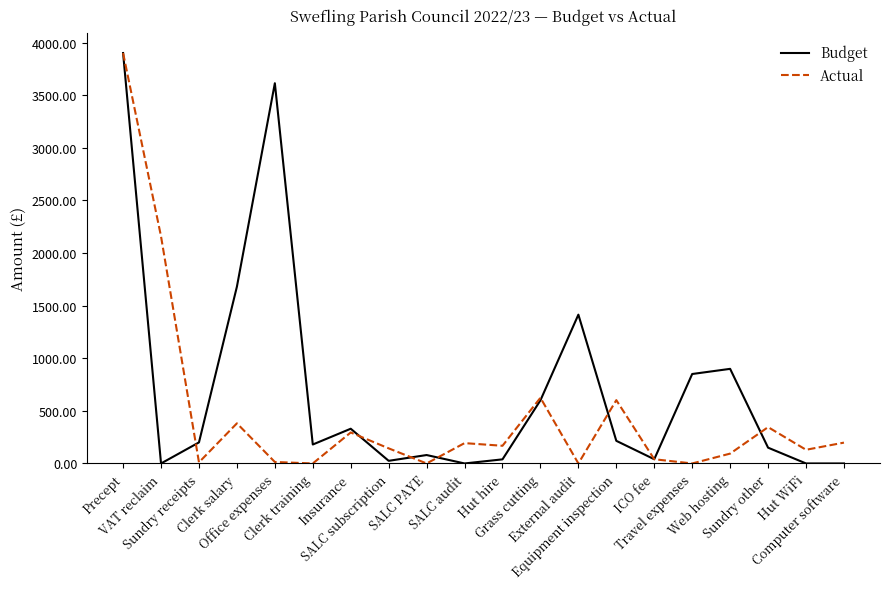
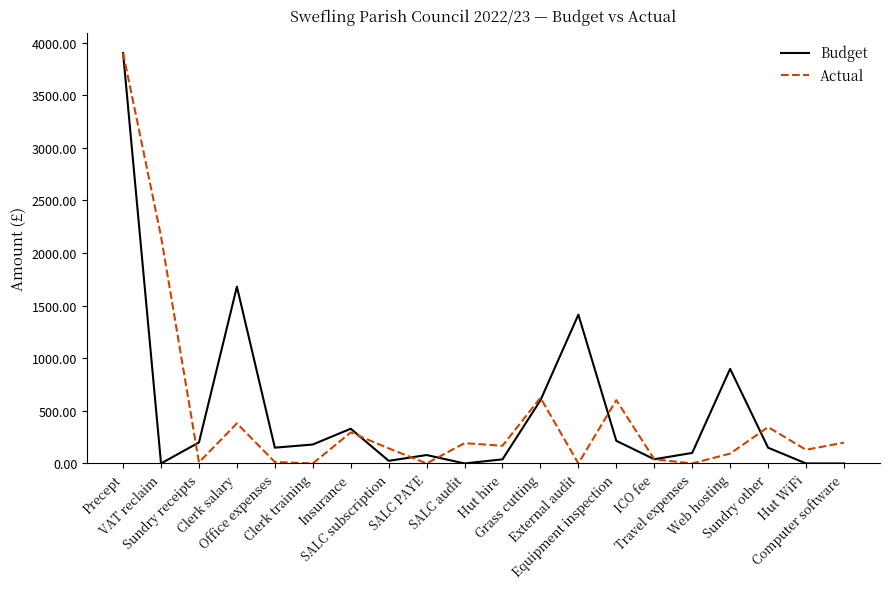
  {
    "Budget": {
      "VAT reclaim": 0,
      "Sundry receipts": 200,
      "Clerk salary": 1680,
-     "Office expenses": 3610,
+     "Office expenses": 150,
      "Clerk training": 180,
      "Insurance": 330,
      "SALC subscription": 30,
      "SALC PAYE": 80,
      "SALC audit": 0,
      "Hut hire": 40,
      "External audit": 1410,
      "Equipment inspection": 220,
-     "Travel expenses": 850,
+     "Travel expenses": 100,
      "Web hosting": 900,
      "Sundry other": 150,
      "Hut WiFi": 0,
      "Computer software": 0
    },
    "Actual": {
      "VAT reclaim": 2160,
      "Sundry receipts": 10,
      "Clerk salary": 380,
      "Office expenses": 10,
      "Clerk training": 0,
      "Insurance": 290,
      "SALC subscription": 140,
      "SALC PAYE": 0,
      "SALC audit": 190,
      "Hut hire": 170,
      "External audit": 0,
      "Equipment inspection": 600,
      "Travel expenses": 0,
      "Web hosting": 90,
      "Sundry other": 350,
      "Hut WiFi": 130,
      "Computer software": 200
    }
  }
